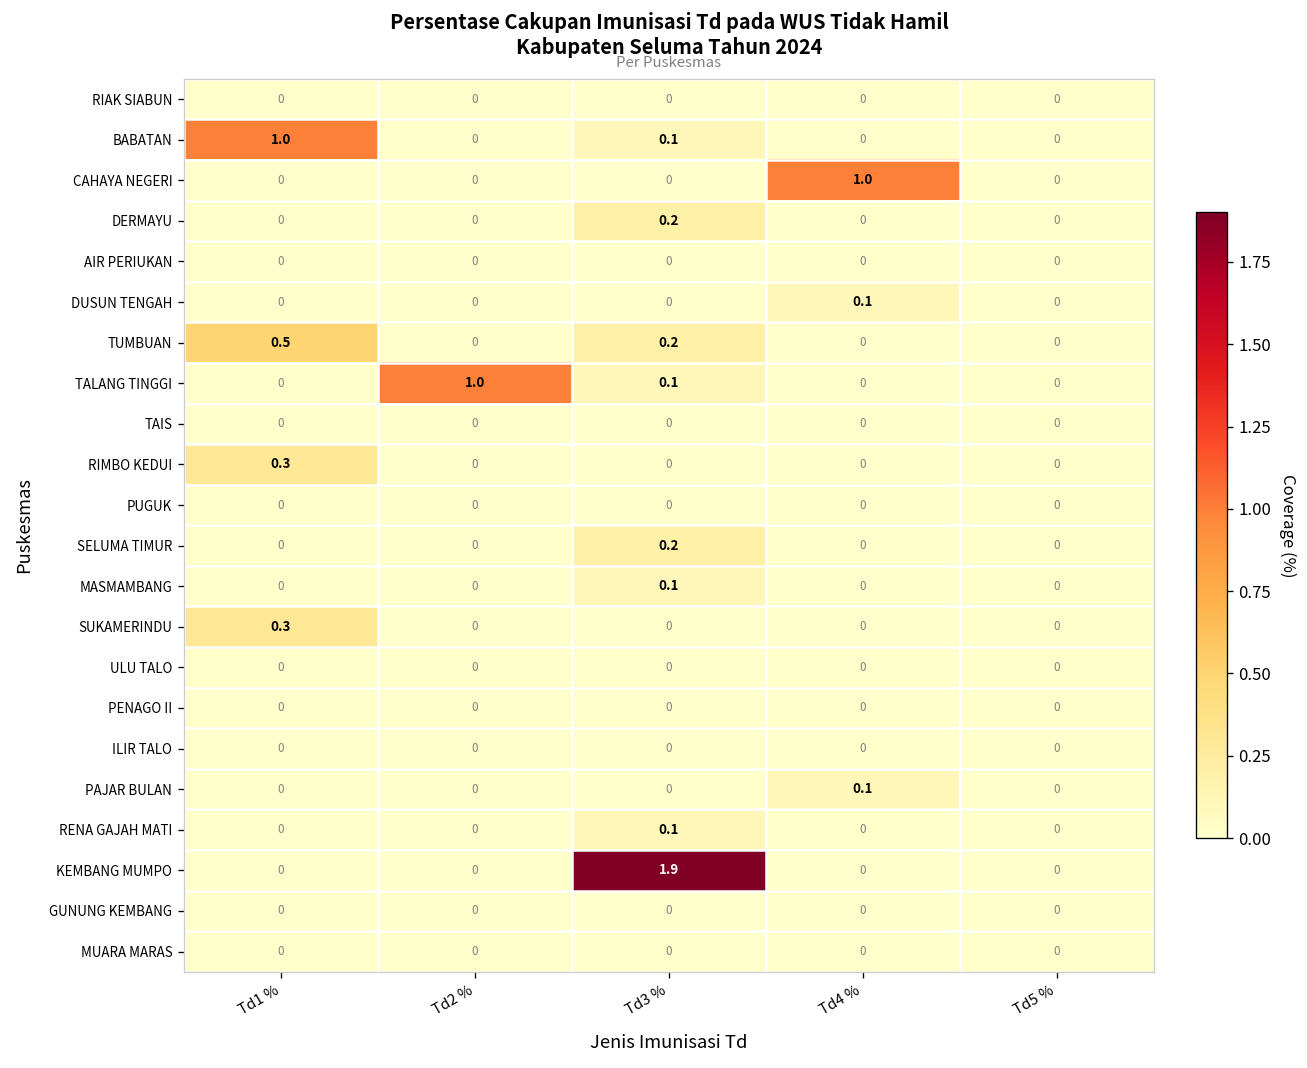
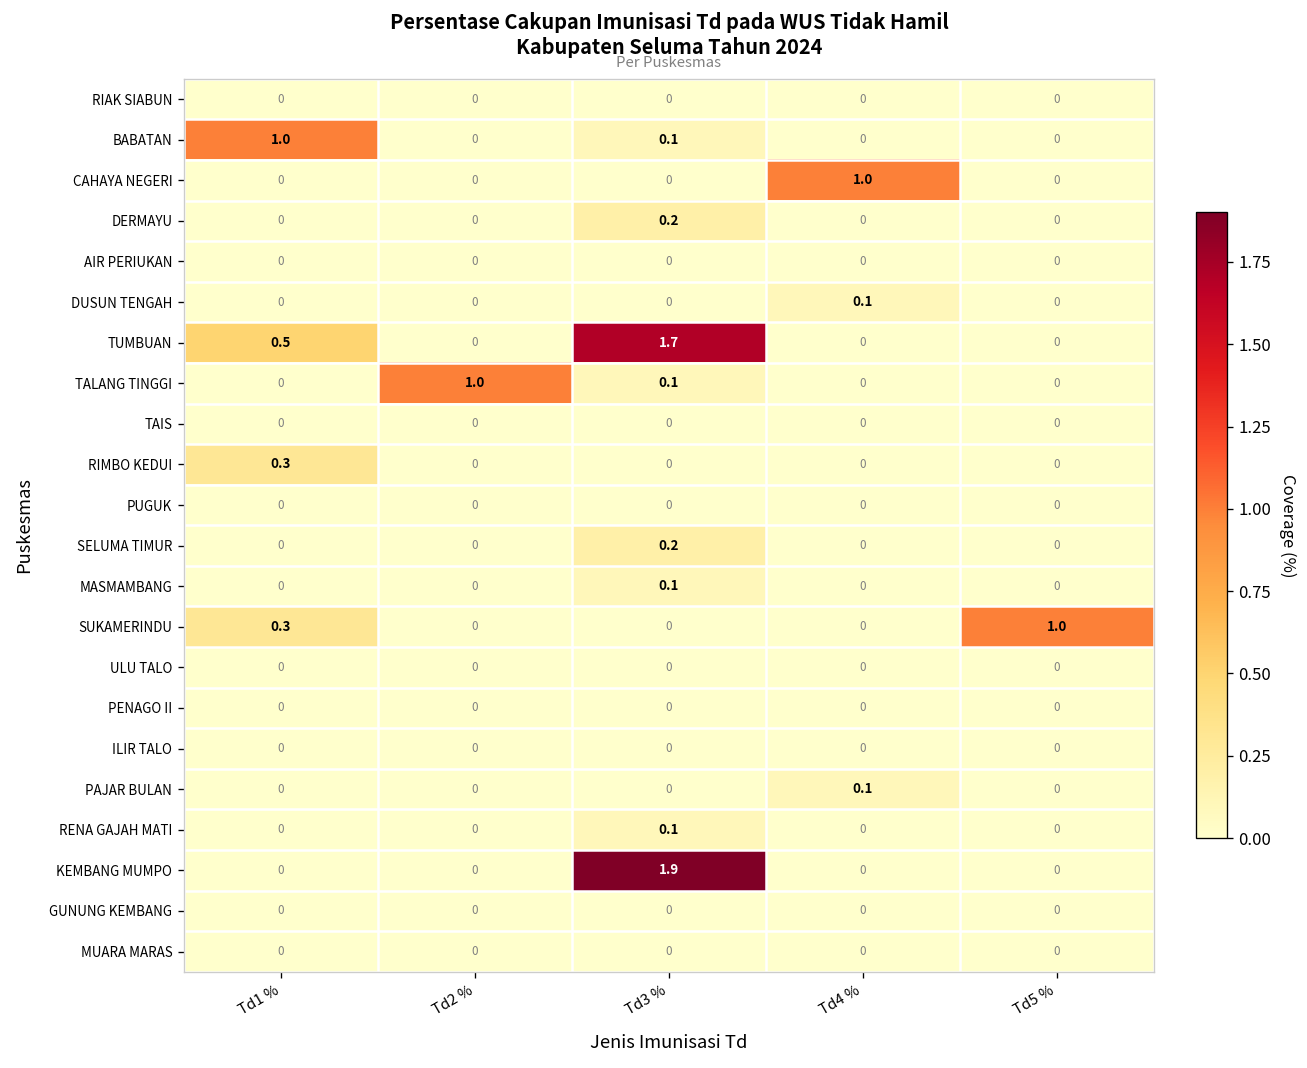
  {
    "RIAK SIABUN": {
      "Td1 %": 0,
      "Td2 %": 0,
      "Td3 %": 0,
      "Td4 %": 0,
      "Td5 %": 0
    },
    "BABATAN": {
      "Td1 %": 1.0,
      "Td2 %": 0,
      "Td3 %": 0.1,
      "Td4 %": 0,
      "Td5 %": 0
    },
    "CAHAYA NEGERI": {
      "Td1 %": 0,
      "Td2 %": 0,
      "Td3 %": 0,
      "Td4 %": 1.0,
      "Td5 %": 0
    },
    "DERMAYU": {
      "Td1 %": 0,
      "Td2 %": 0,
      "Td3 %": 0.2,
      "Td4 %": 0,
      "Td5 %": 0
    },
    "AIR PERIUKAN": {
      "Td1 %": 0,
      "Td2 %": 0,
      "Td3 %": 0,
      "Td4 %": 0,
      "Td5 %": 0
    },
    "DUSUN TENGAH": {
      "Td1 %": 0,
      "Td2 %": 0,
      "Td3 %": 0,
      "Td4 %": 0.1,
      "Td5 %": 0
    },
    "TUMBUAN": {
      "Td1 %": 0.5,
      "Td2 %": 0,
-     "Td3 %": 0.2,
+     "Td3 %": 1.7,
      "Td4 %": 0,
      "Td5 %": 0
    },
    "TALANG TINGGI": {
      "Td1 %": 0,
      "Td2 %": 1.0,
      "Td3 %": 0.1,
      "Td4 %": 0,
      "Td5 %": 0
    },
    "TAIS": {
      "Td1 %": 0,
      "Td2 %": 0,
      "Td3 %": 0,
      "Td4 %": 0,
      "Td5 %": 0
    },
    "RIMBO KEDUI": {
      "Td1 %": 0.3,
      "Td2 %": 0,
      "Td3 %": 0,
      "Td4 %": 0,
      "Td5 %": 0
    },
    "PUGUK": {
      "Td1 %": 0,
      "Td2 %": 0,
      "Td3 %": 0,
      "Td4 %": 0,
      "Td5 %": 0
    },
    "SELUMA TIMUR": {
      "Td1 %": 0,
      "Td2 %": 0,
      "Td3 %": 0.2,
      "Td4 %": 0,
      "Td5 %": 0
    },
    "MASMAMBANG": {
      "Td1 %": 0,
      "Td2 %": 0,
      "Td3 %": 0.1,
      "Td4 %": 0,
      "Td5 %": 0
    },
    "SUKAMERINDU": {
      "Td1 %": 0.3,
      "Td2 %": 0,
      "Td3 %": 0,
      "Td4 %": 0,
-     "Td5 %": 0
+     "Td5 %": 1.0
    },
    "ULU TALO": {
      "Td1 %": 0,
      "Td2 %": 0,
      "Td3 %": 0,
      "Td4 %": 0,
      "Td5 %": 0
    },
    "PENAGO II": {
      "Td1 %": 0,
      "Td2 %": 0,
      "Td3 %": 0,
      "Td4 %": 0,
      "Td5 %": 0
    },
    "ILIR TALO": {
      "Td1 %": 0,
      "Td2 %": 0,
      "Td3 %": 0,
      "Td4 %": 0,
      "Td5 %": 0
    },
    "PAJAR BULAN": {
      "Td1 %": 0,
      "Td2 %": 0,
      "Td3 %": 0,
      "Td4 %": 0.1,
      "Td5 %": 0
    },
    "RENA GAJAH MATI": {
      "Td1 %": 0,
      "Td2 %": 0,
      "Td3 %": 0.1,
      "Td4 %": 0,
      "Td5 %": 0
    },
    "KEMBANG MUMPO": {
      "Td1 %": 0,
      "Td2 %": 0,
      "Td3 %": 1.9,
      "Td4 %": 0,
      "Td5 %": 0
    },
    "GUNUNG KEMBANG": {
      "Td1 %": 0,
      "Td2 %": 0,
      "Td3 %": 0,
      "Td4 %": 0,
      "Td5 %": 0
    },
    "MUARA MARAS": {
      "Td1 %": 0,
      "Td2 %": 0,
      "Td3 %": 0,
      "Td4 %": 0,
      "Td5 %": 0
    }
  }
